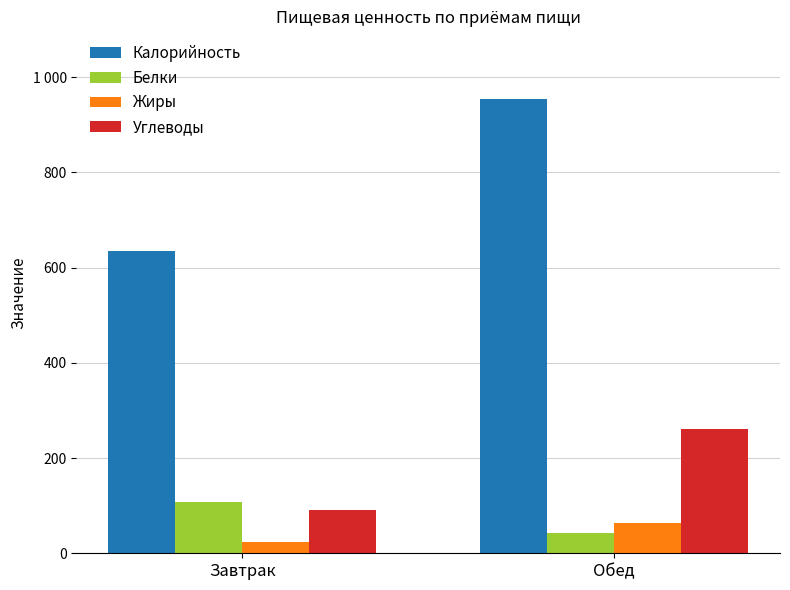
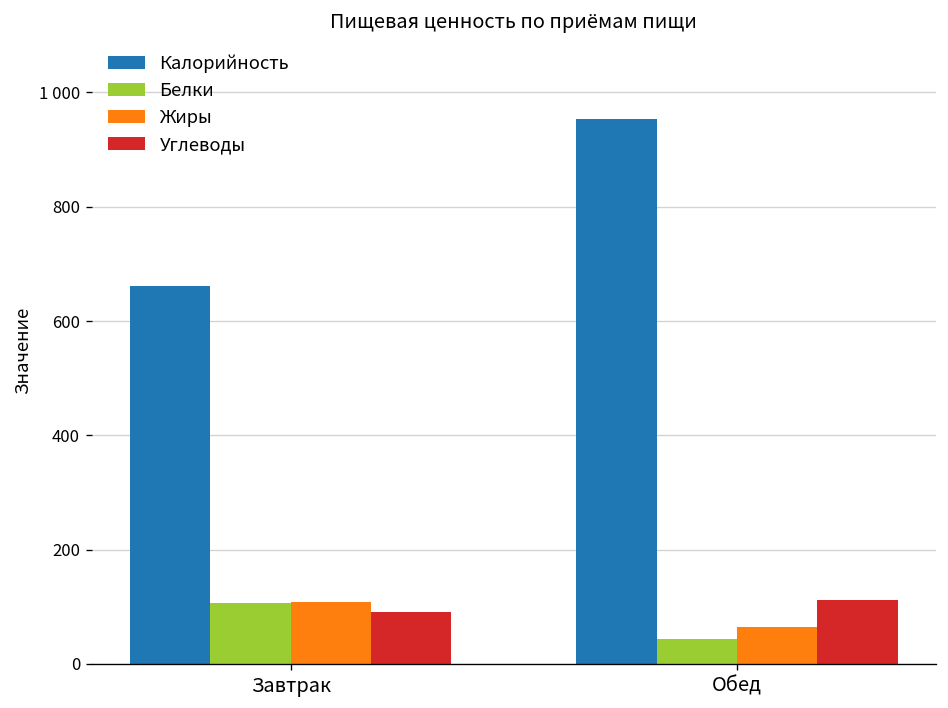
  {
    "Калорийность": {
-     "Завтрак": 640,
+     "Завтрак": 660,
      "Обед": 950
    },
    "Белки": {
      "Завтрак": 110,
      "Обед": 40
    },
    "Жиры": {
-     "Завтрак": 20,
+     "Завтрак": 110,
      "Обед": 60
    },
    "Углеводы": {
      "Завтрак": 90,
-     "Обед": 260
+     "Обед": 110
    }
  }
